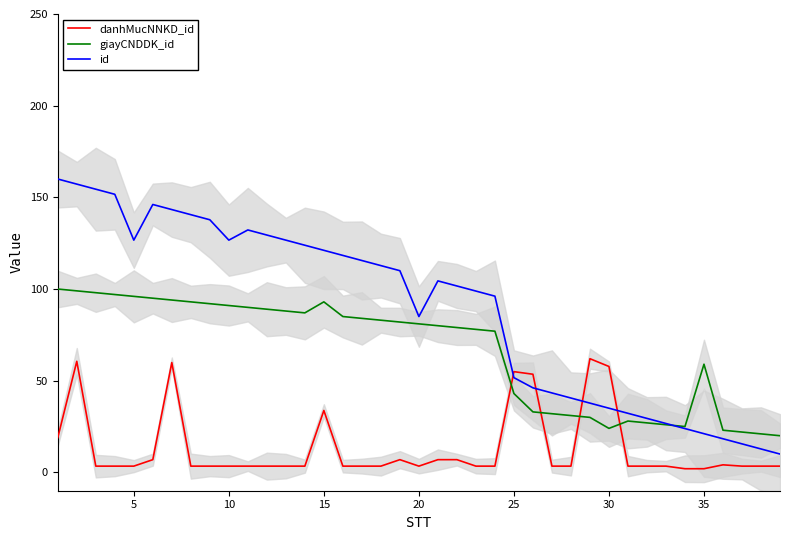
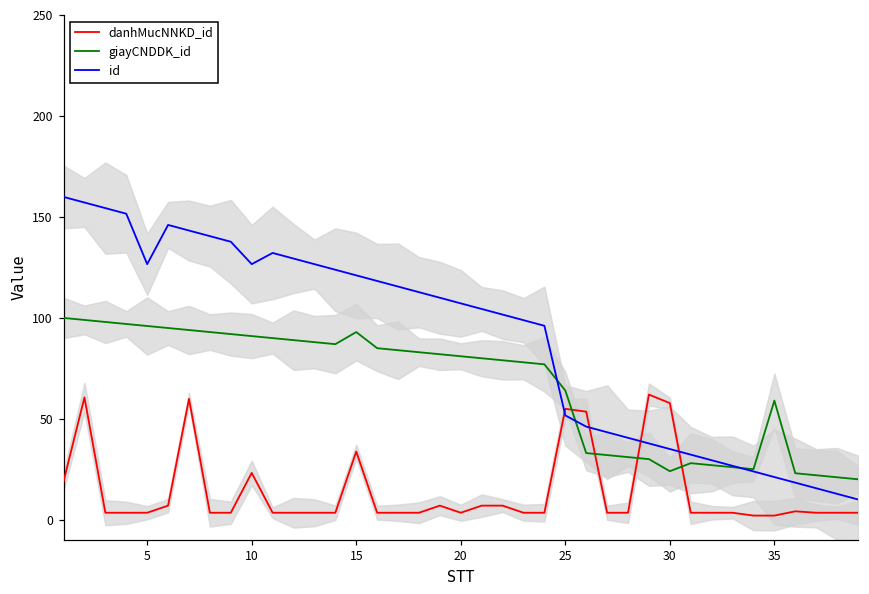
  {
    "danhMucNNKD_id": {
      "5": 3,
-     "10": 3,
+     "10": 23,
      "15": 34,
      "20": 3,
      "25": 55,
      "30": 58,
      "35": 2
    },
    "giayCNDDK_id": {
      "5": 96,
      "10": 91,
      "15": 93,
      "20": 81,
-     "25": 43,
+     "25": 64,
      "30": 24,
      "35": 59
    },
    "id": {
      "5": 127,
      "10": 127,
      "15": 121,
-     "20": 85,
+     "20": 107,
      "30": 35,
      "35": 21
    }
  }
